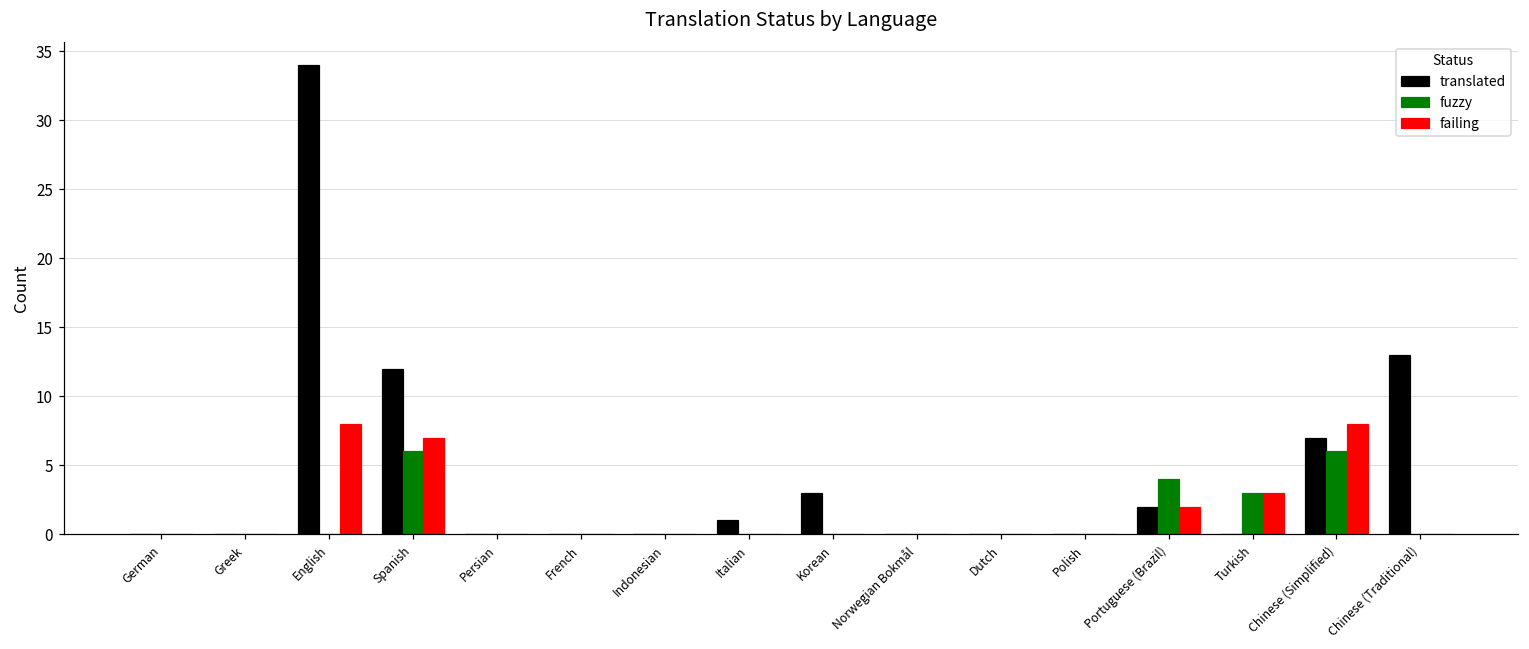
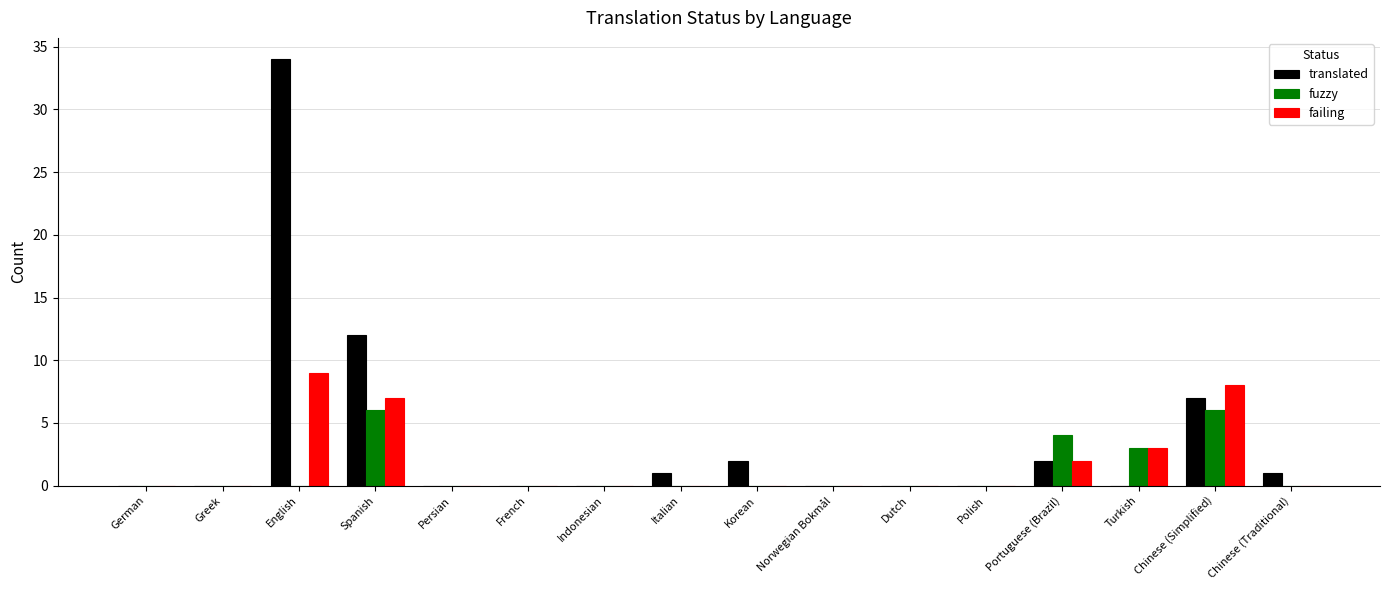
  {
    "translated": {
      "German": 0,
      "Greek": 0,
      "English": 34,
      "Spanish": 12,
      "Persian": 0,
      "French": 0,
      "Indonesian": 0,
      "Italian": 1,
-     "Korean": 3,
+     "Korean": 2,
      "Norwegian Bokmål": 0,
      "Dutch": 0,
      "Polish": 0,
      "Portuguese (Brazil)": 2,
      "Turkish": 0,
      "Chinese (Simplified)": 7,
-     "Chinese (Traditional)": 13
+     "Chinese (Traditional)": 1
    },
    "fuzzy": {
      "German": 0,
      "Greek": 0,
      "English": 0,
      "Spanish": 6,
      "Persian": 0,
      "French": 0,
      "Indonesian": 0,
      "Italian": 0,
      "Korean": 0,
      "Norwegian Bokmål": 0,
      "Dutch": 0,
      "Polish": 0,
      "Portuguese (Brazil)": 4,
      "Turkish": 3,
      "Chinese (Simplified)": 6,
      "Chinese (Traditional)": 0
    },
    "failing": {
      "German": 0,
      "Greek": 0,
-     "English": 8,
+     "English": 9,
      "Spanish": 7,
      "Persian": 0,
      "French": 0,
      "Indonesian": 0,
      "Italian": 0,
      "Korean": 0,
      "Norwegian Bokmål": 0,
      "Dutch": 0,
      "Polish": 0,
      "Portuguese (Brazil)": 2,
      "Turkish": 3,
      "Chinese (Simplified)": 8,
      "Chinese (Traditional)": 0
    }
  }
